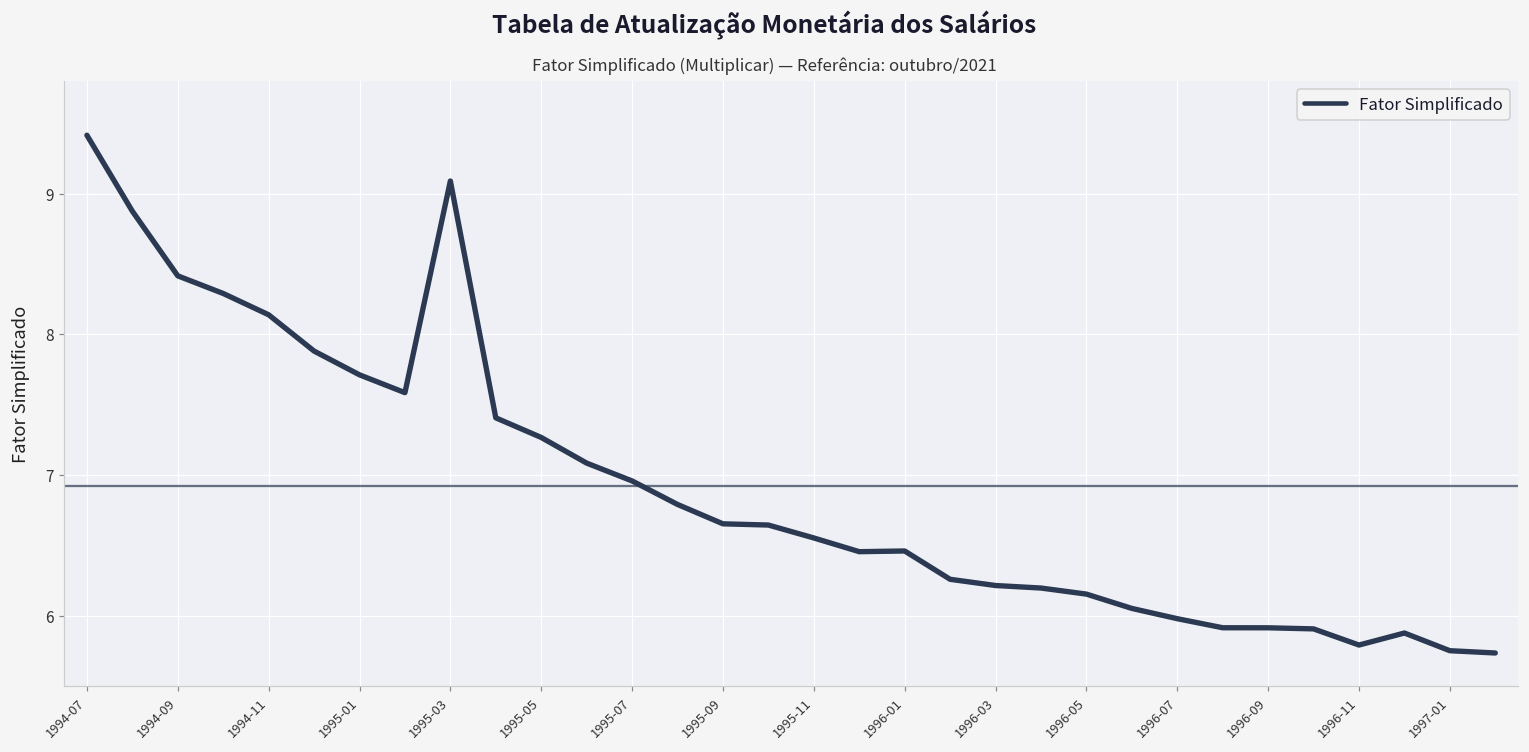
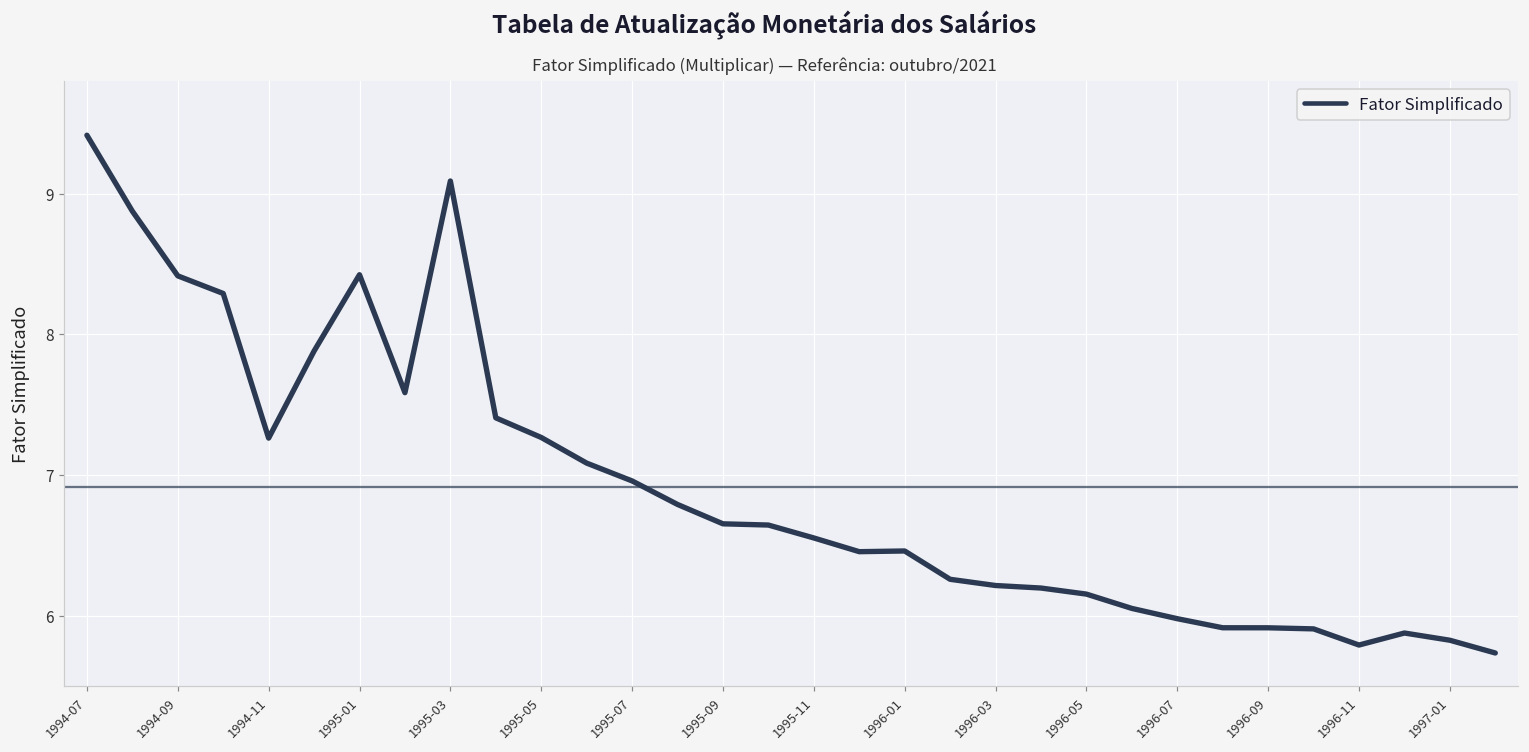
  {
    "1994-07": 9.41,
    "1994-09": 8.42,
-   "1994-11": 8.14,
-   "1995-01": 7.71,
+   "1994-11": 7.26,
+   "1995-01": 8.42,
    "1995-03": 9.09,
    "1995-05": 7.27,
    "1995-07": 6.96,
    "1995-09": 6.65,
    "1995-11": 6.55,
    "1996-01": 6.46,
    "1996-03": 6.22,
    "1996-05": 6.15,
    "1996-07": 5.98,
    "1996-09": 5.92,
    "1996-11": 5.79,
-   "1997-01": 5.75
+   "1997-01": 5.83
  }
